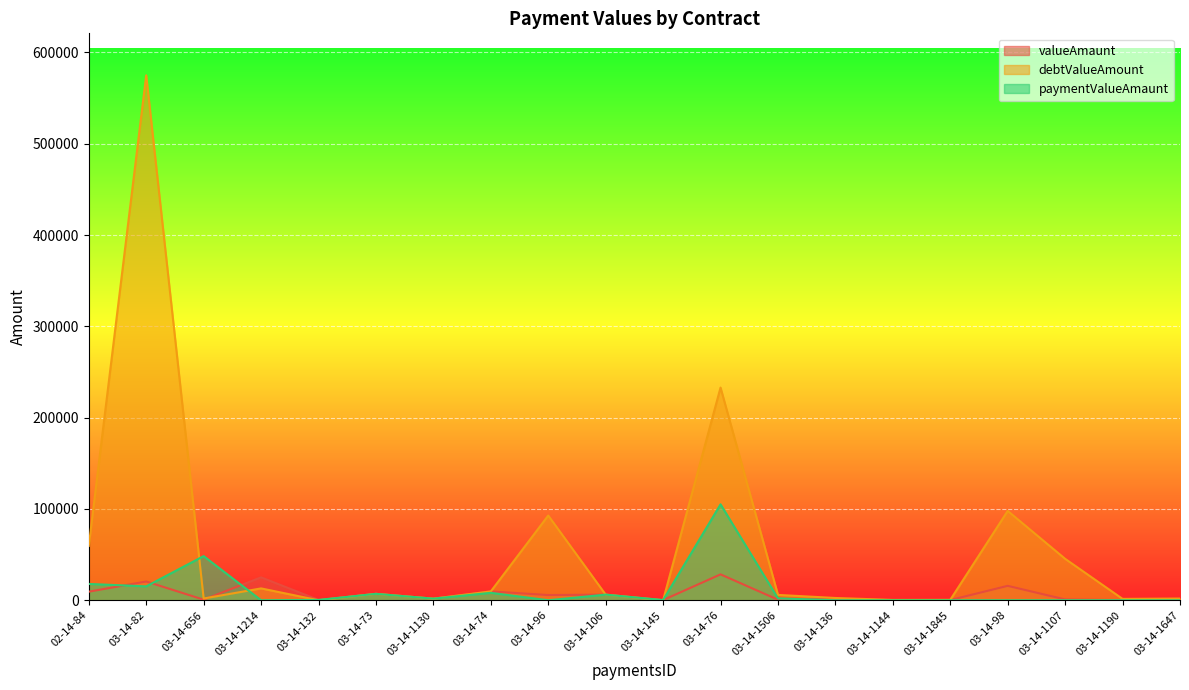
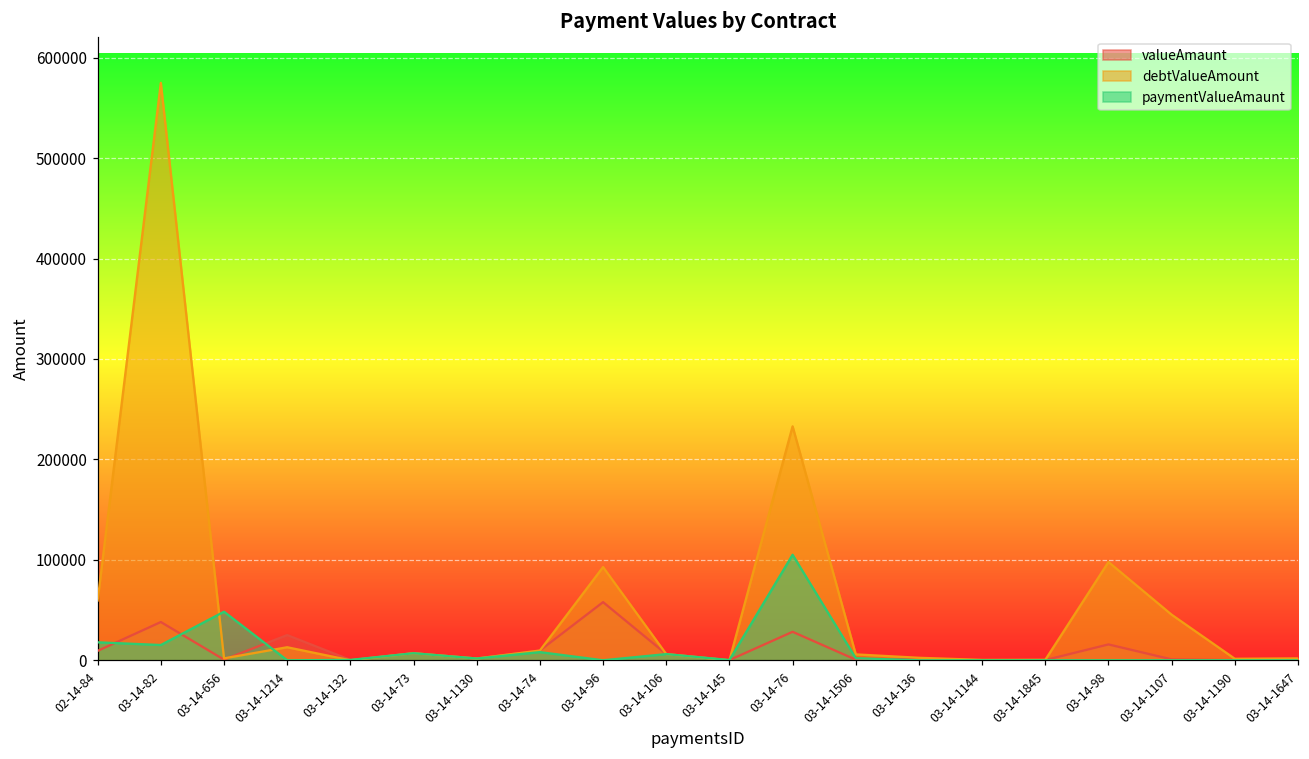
  {
    "valueAmaunt": {
      "02-14-84": 10000,
-     "03-14-82": 20000,
+     "03-14-82": 40000,
      "03-14-1214": 30000,
-     "03-14-96": 10000,
+     "03-14-96": 60000,
      "03-14-76": 30000,
      "03-14-98": 20000
    },
    "debtValueAmount": {
      "02-14-84": 60000,
      "03-14-82": 570000,
      "03-14-1214": 10000,
      "03-14-96": 90000,
      "03-14-76": 230000,
      "03-14-1506": 10000,
      "03-14-98": 100000,
      "03-14-1107": 50000
    },
    "paymentValueAmaunt": {
      "02-14-84": 20000,
      "03-14-82": 20000,
      "03-14-656": 50000,
      "03-14-1214": 0,
      "03-14-96": 0,
      "03-14-76": 110000,
      "03-14-98": 0
    }
  }
